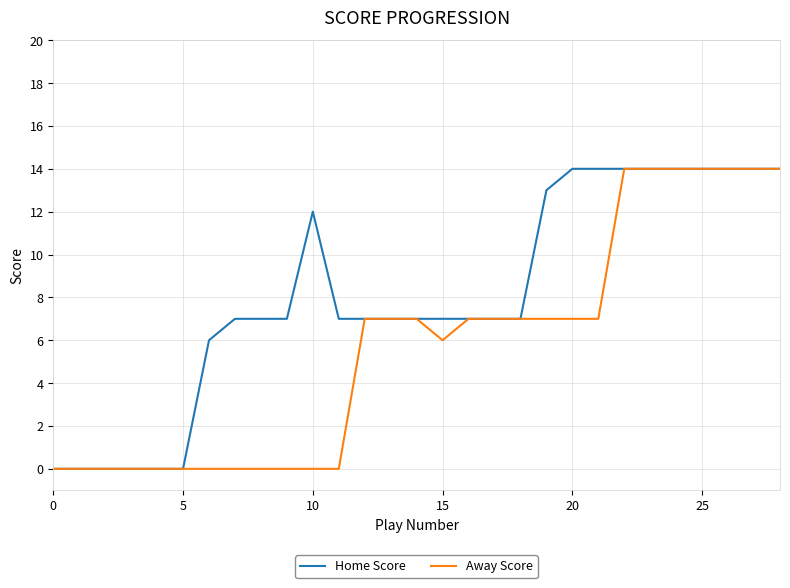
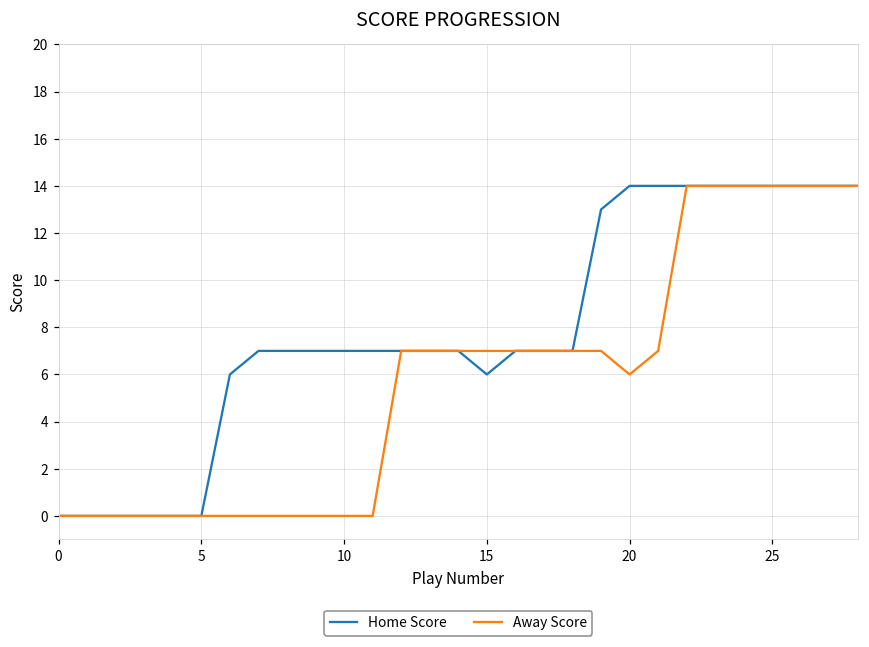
  {
    "Home Score": {
-     "10": 12,
-     "15": 7,
+     "10": 7,
+     "15": 6,
      "20": 14
    },
    "Away Score": {
      "10": 0,
-     "15": 6,
-     "20": 7
+     "15": 7,
+     "20": 6
    }
  }
